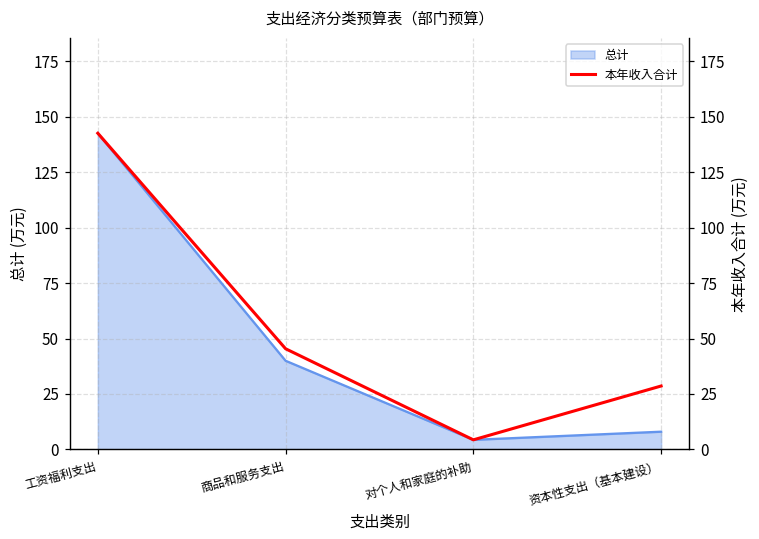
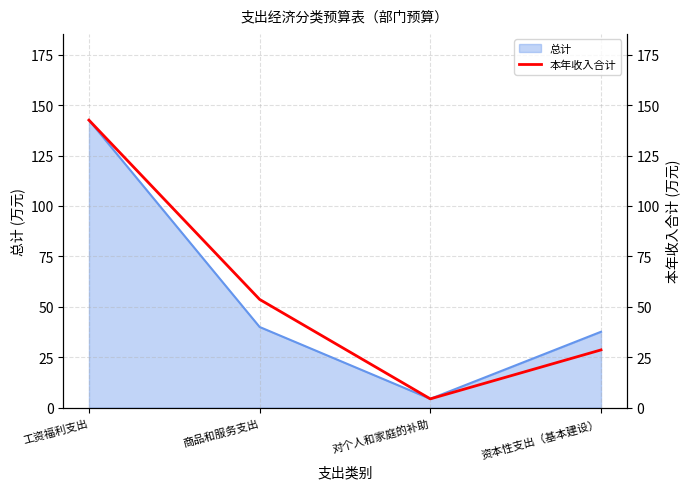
  {
    "总计": {
      "工资福利支出": 143,
      "商品和服务支出": 40,
      "对个人和家庭的补助": 4,
-     "资本性支出（基本建设）": 8
+     "资本性支出（基本建设）": 38
    },
    "本年收入合计": {
      "工资福利支出": 143,
-     "商品和服务支出": 45,
+     "商品和服务支出": 54,
      "对个人和家庭的补助": 4,
      "资本性支出（基本建设）": 29
    }
  }
